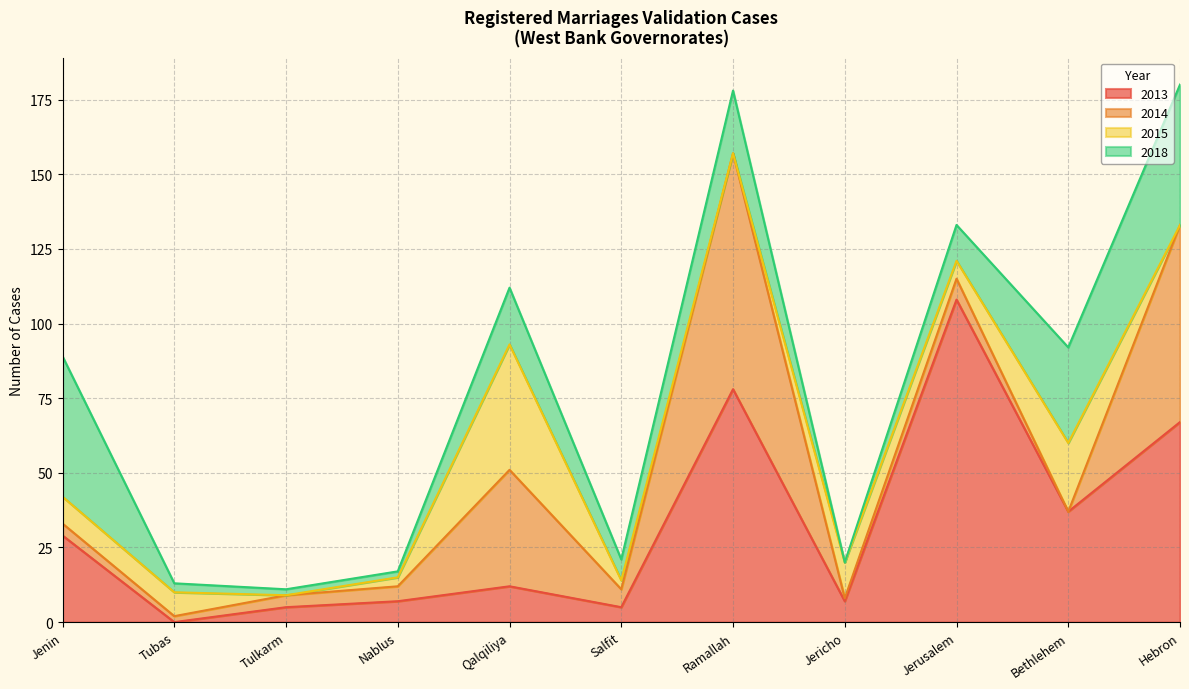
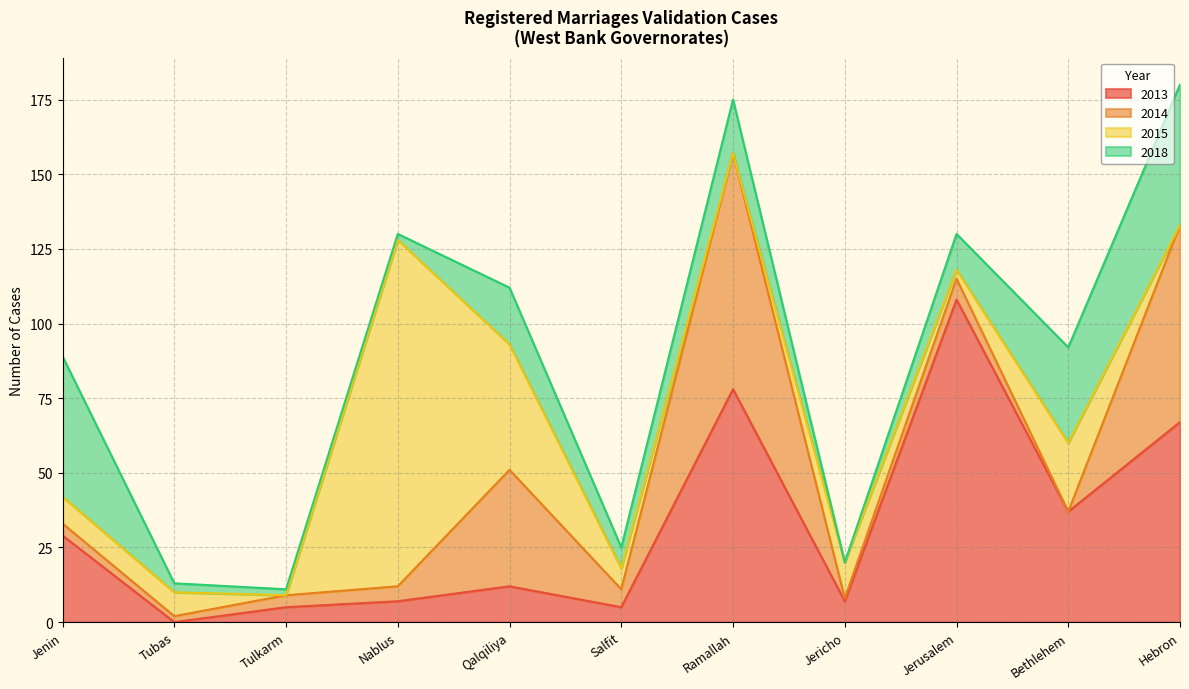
  {
    "2015": {
      "Jenin": 9,
      "Tubas": 8,
-     "Nablus": 3,
+     "Nablus": 116,
      "Qalqiliya": 42,
-     "Salfit": 3,
-     "Jerusalem": 6,
+     "Salfit": 7,
+     "Jerusalem": 3,
      "Bethlehem": 23
    },
    "2018": {
      "Jenin": 47,
      "Tubas": 3,
      "Tulkarm": 2,
      "Nablus": 2,
      "Qalqiliya": 19,
      "Salfit": 7,
-     "Ramallah": 21,
+     "Ramallah": 18,
      "Jerusalem": 12,
      "Bethlehem": 32,
      "Hebron": 47
    }
  }
